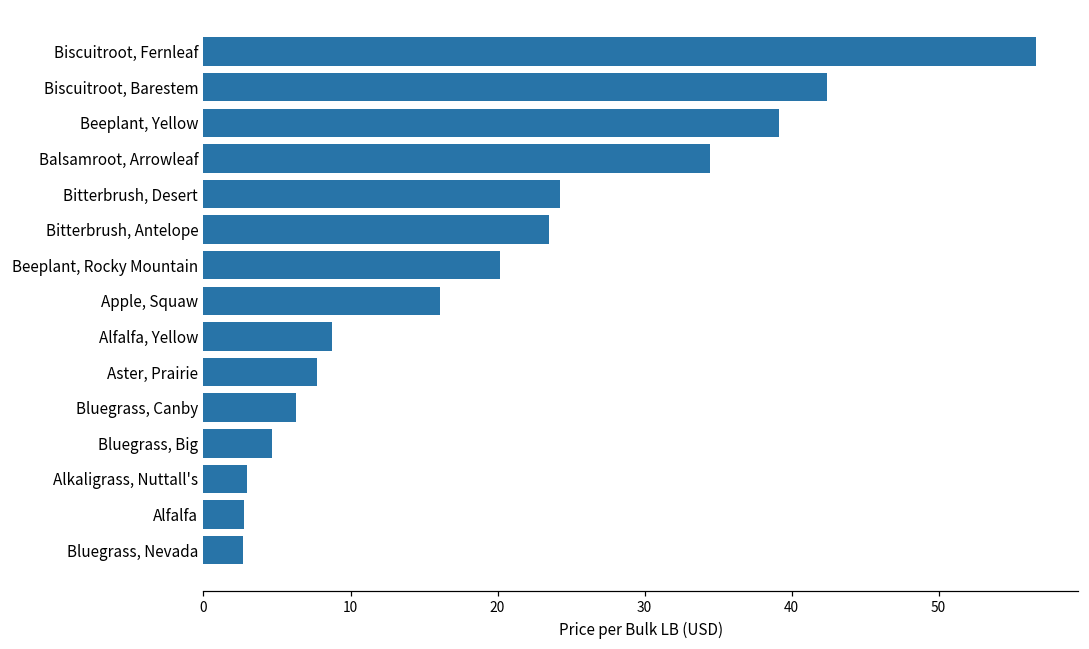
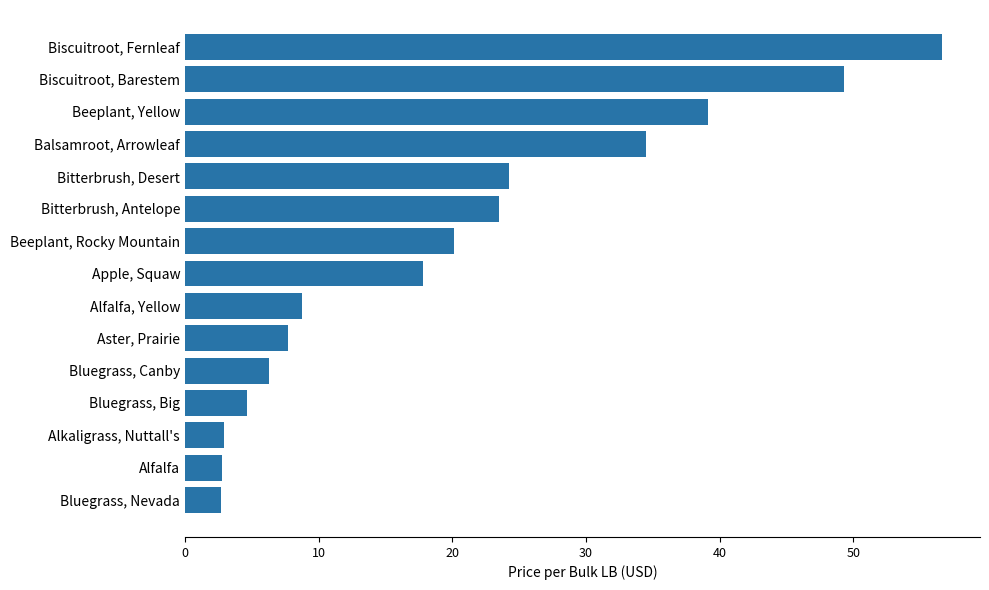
  {
    "Biscuitroot, Fernleaf": 56.7,
-   "Biscuitroot, Barestem": 42.4,
+   "Biscuitroot, Barestem": 49.3,
    "Beeplant, Yellow": 39.1,
    "Balsamroot, Arrowleaf": 34.5,
    "Bitterbrush, Desert": 24.2,
    "Bitterbrush, Antelope": 23.5,
    "Beeplant, Rocky Mountain": 20.2,
-   "Apple, Squaw": 16.1,
+   "Apple, Squaw": 17.8,
    "Alfalfa, Yellow": 8.8,
    "Aster, Prairie": 7.7,
    "Bluegrass, Canby": 6.3,
    "Bluegrass, Big": 4.6,
    "Alkaligrass, Nuttall's": 2.9,
    "Alfalfa": 2.8,
    "Bluegrass, Nevada": 2.7
  }
